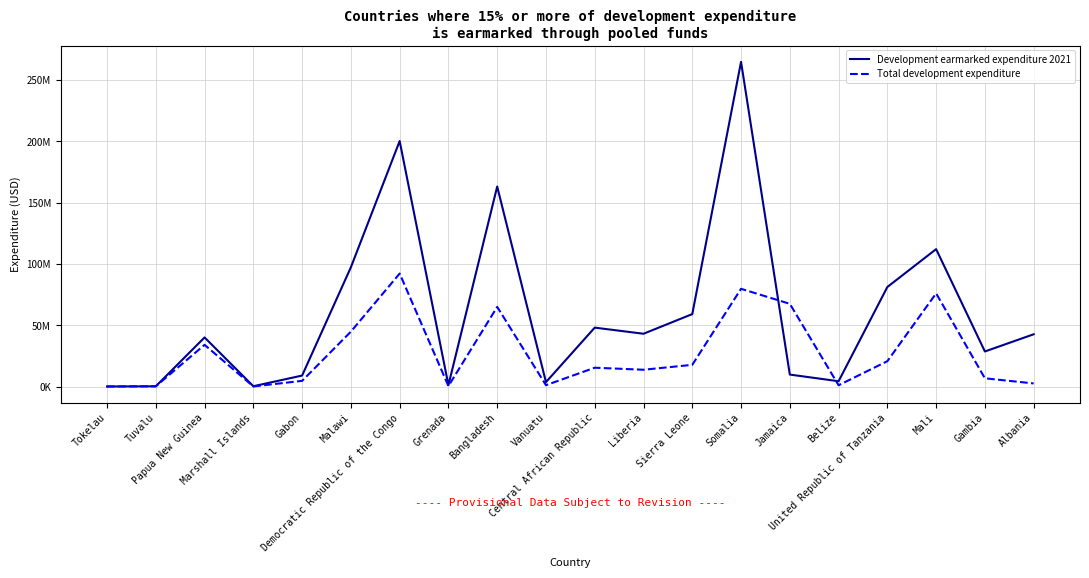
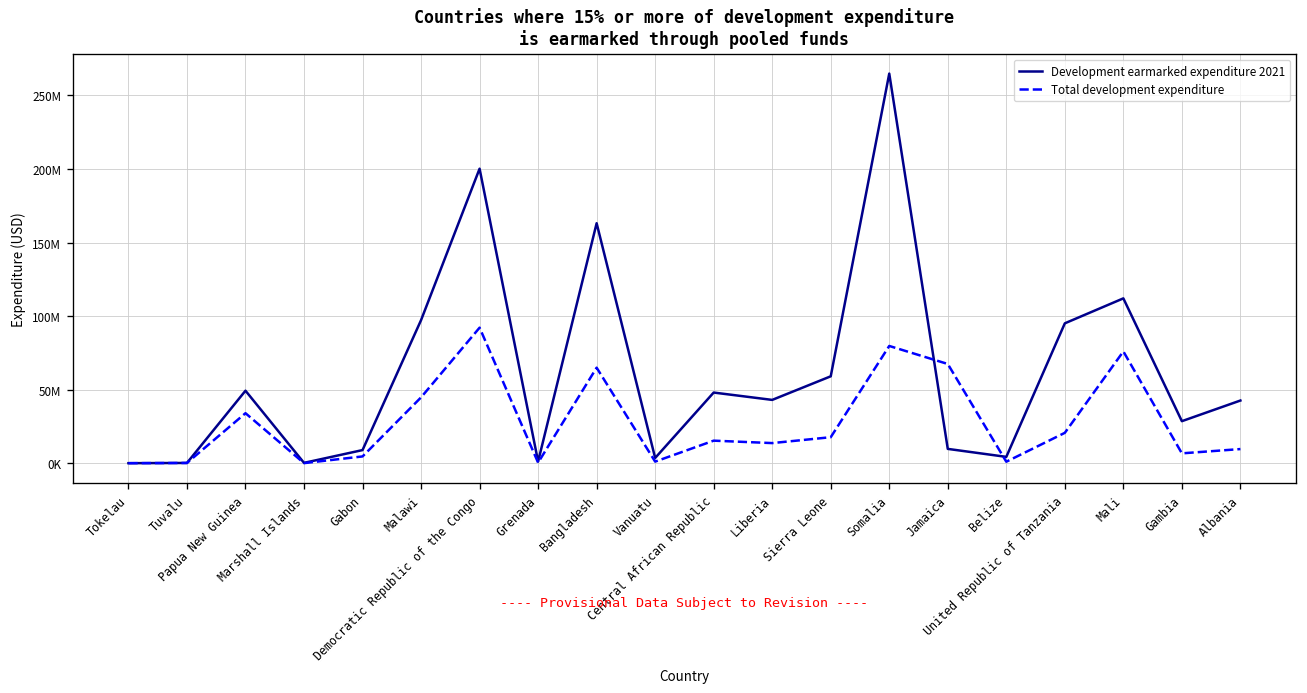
  {
    "Development earmarked expenditure 2021": {
-     "Papua New Guinea": 40000000,
+     "Papua New Guinea": 49000000,
      "Gabon": 9000000,
      "Malawi": 97000000,
      "Democratic Republic of the Congo": 200000000,
      "Bangladesh": 163000000,
      "Vanuatu": 4000000,
      "Central African Republic": 48000000,
      "Liberia": 43000000,
      "Sierra Leone": 59000000,
      "Somalia": 265000000,
      "Jamaica": 10000000,
      "Belize": 4000000,
-     "United Republic of Tanzania": 81000000,
+     "United Republic of Tanzania": 95000000,
      "Mali": 112000000,
      "Gambia": 29000000,
      "Albania": 43000000
    },
    "Total development expenditure": {
      "Papua New Guinea": 34000000,
      "Gabon": 5000000,
      "Malawi": 45000000,
      "Democratic Republic of the Congo": 92000000,
      "Bangladesh": 65000000,
      "Vanuatu": 1000000,
      "Central African Republic": 16000000,
      "Liberia": 14000000,
      "Sierra Leone": 18000000,
      "Somalia": 80000000,
      "Jamaica": 68000000,
      "Belize": 1000000,
      "United Republic of Tanzania": 21000000,
      "Mali": 76000000,
      "Gambia": 7000000,
-     "Albania": 3000000
+     "Albania": 10000000
    }
  }
